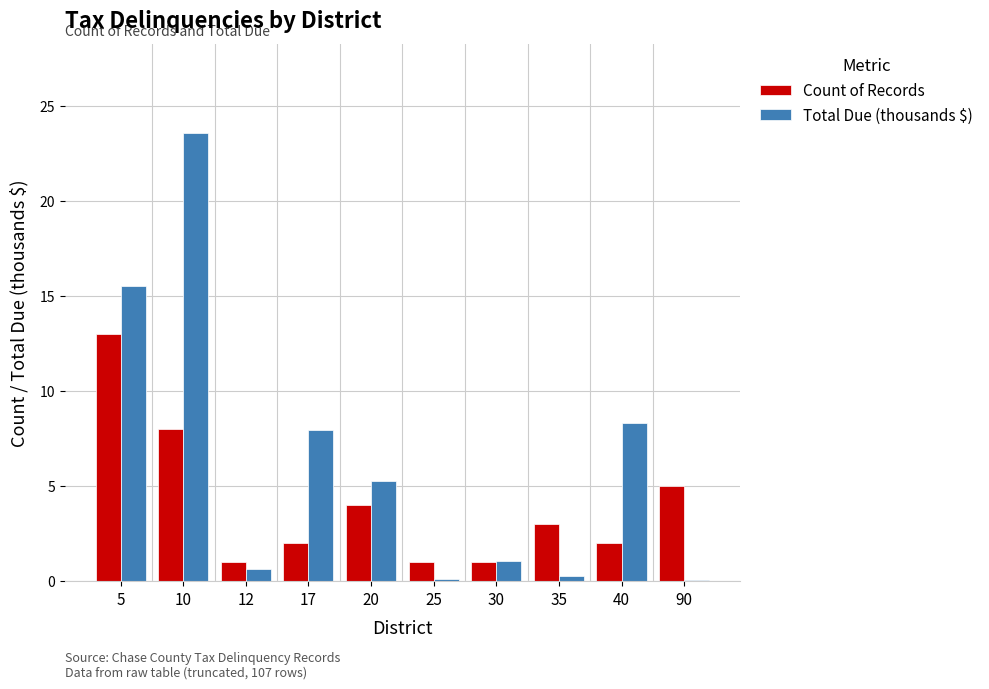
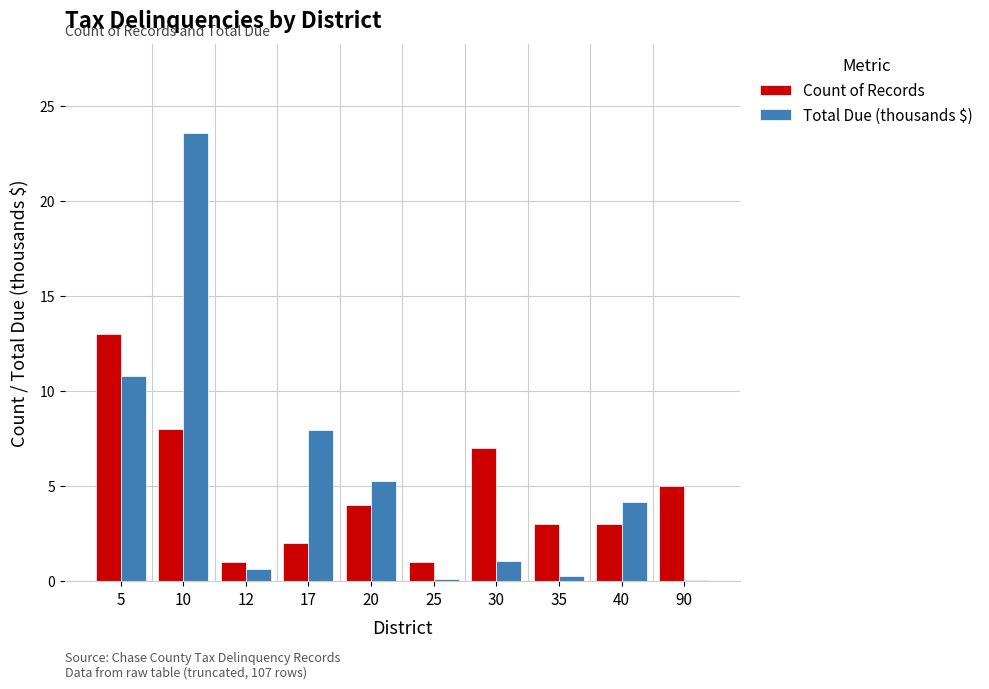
  {
    "Count of Records": {
      "5": 13,
      "10": 8,
      "12": 1,
      "17": 2,
      "20": 4,
      "25": 1,
-     "30": 1,
+     "30": 7,
      "35": 3,
-     "40": 2,
+     "40": 3,
      "90": 5
    },
    "Total Due (thousands $)": {
-     "5": 15.5,
+     "5": 10.8,
      "10": 23.5,
      "12": 0.7,
      "17": 8.0,
      "20": 5.2,
      "30": 1.0,
      "35": 0.3,
-     "40": 8.3
+     "40": 4.2
    }
  }
